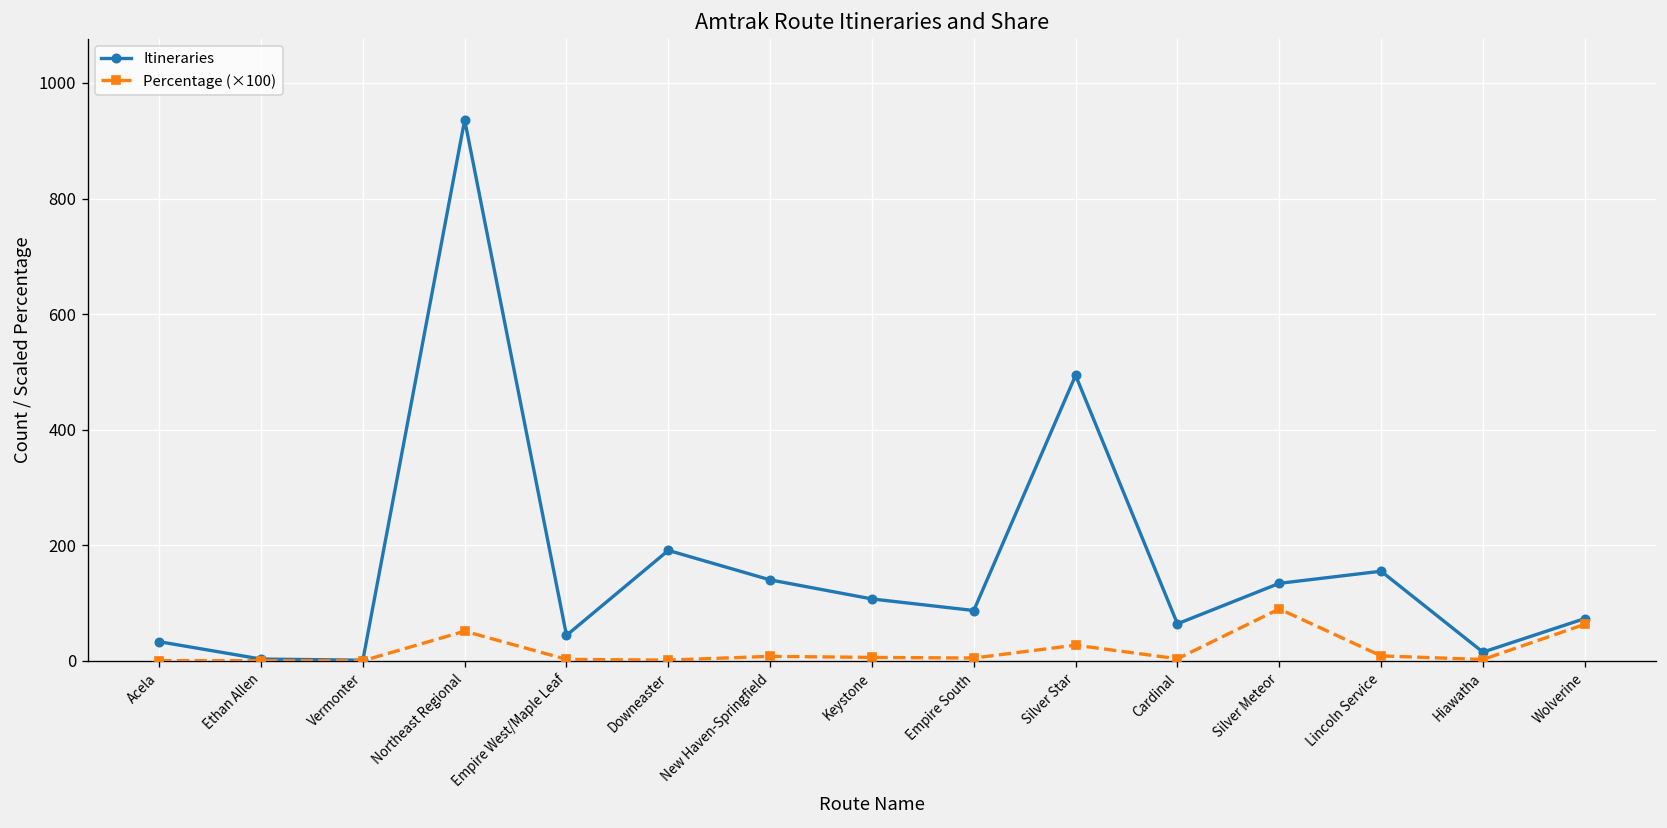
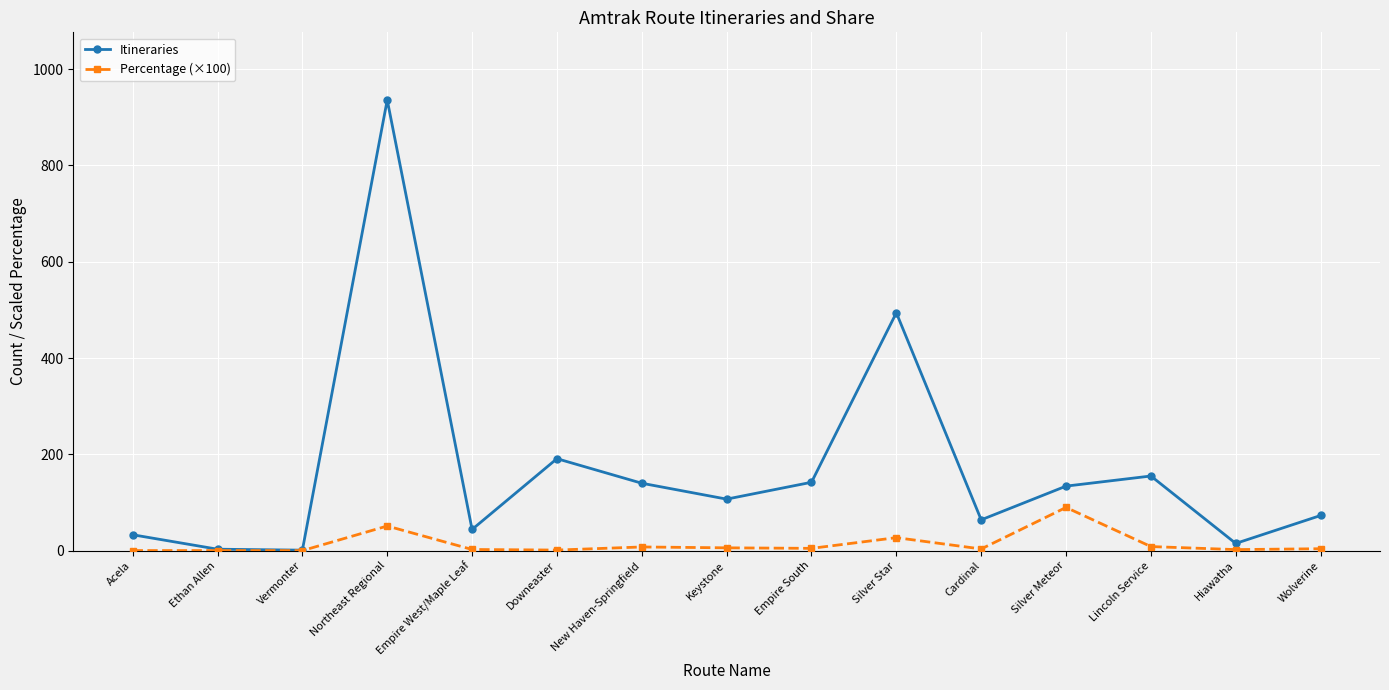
  {
    "Itineraries": {
      "Acela": 30,
      "Northeast Regional": 940,
      "Empire West/Maple Leaf": 40,
      "Downeaster": 190,
      "New Haven-Springfield": 140,
      "Keystone": 110,
-     "Empire South": 90,
+     "Empire South": 140,
      "Silver Star": 490,
      "Cardinal": 60,
      "Silver Meteor": 130,
      "Lincoln Service": 160,
      "Hiawatha": 20,
      "Wolverine": 70
    },
    "Percentage (×100)": {
      "Acela": 0,
      "Northeast Regional": 50,
      "Empire West/Maple Leaf": 0,
      "Downeaster": 0,
      "New Haven-Springfield": 10,
      "Keystone": 10,
      "Empire South": 0,
      "Silver Star": 30,
      "Cardinal": 0,
      "Silver Meteor": 90,
      "Lincoln Service": 10,
      "Hiawatha": 0,
-     "Wolverine": 60
+     "Wolverine": 0
    }
  }
